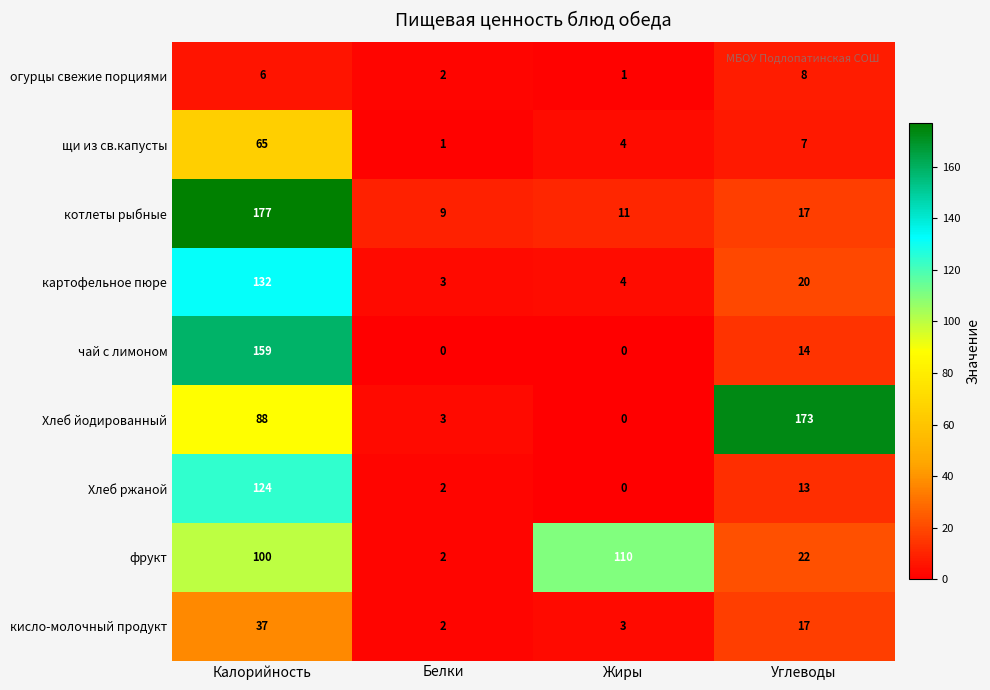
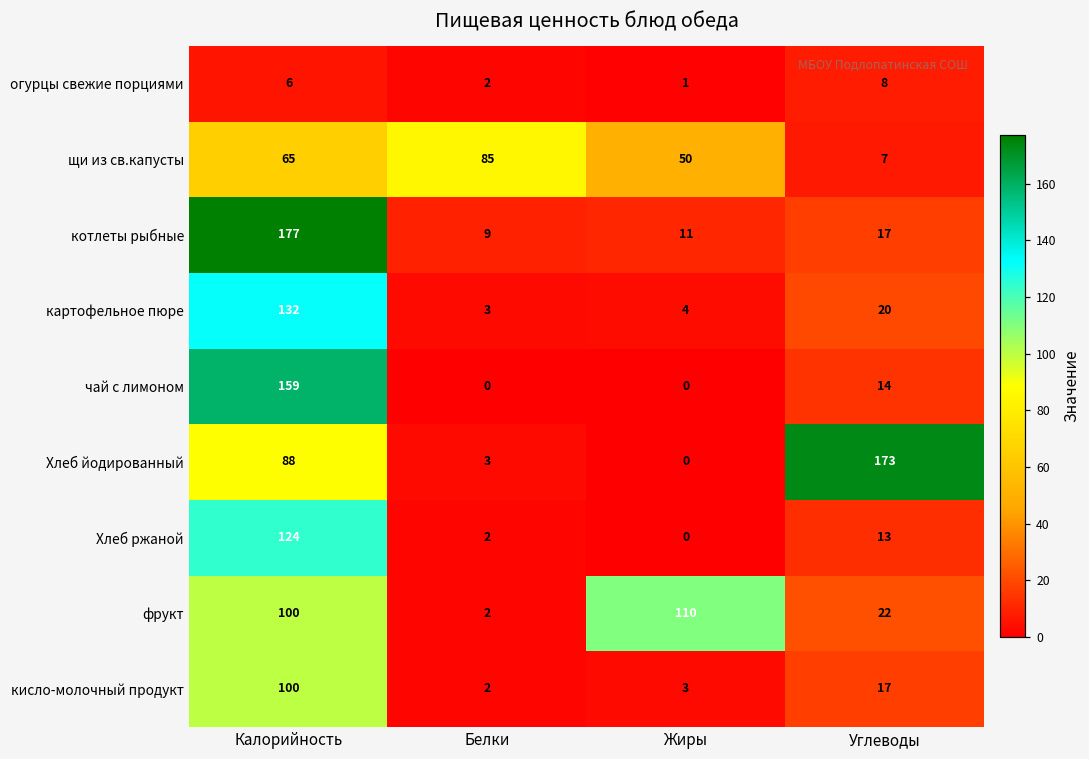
  {
    "огурцы свежие порциями": {
      "Калорийность": 6,
      "Белки": 2,
      "Жиры": 1
    },
    "щи из св.капусты": {
      "Калорийность": 65,
-     "Белки": 1,
-     "Жиры": 4,
+     "Белки": 85,
+     "Жиры": 50,
      "Углеводы": 7
    },
    "котлеты рыбные": {
      "Калорийность": 177,
      "Белки": 9,
      "Жиры": 11,
      "Углеводы": 17
    },
    "картофельное пюре": {
      "Калорийность": 132,
      "Белки": 3,
      "Жиры": 4,
      "Углеводы": 20
    },
    "чай с лимоном": {
      "Калорийность": 159,
      "Белки": 0,
      "Жиры": 0,
      "Углеводы": 14
    },
    "Хлеб йодированный": {
      "Калорийность": 88,
      "Белки": 3,
      "Жиры": 0,
      "Углеводы": 173
    },
    "Хлеб ржаной": {
      "Калорийность": 124,
      "Белки": 2,
      "Жиры": 0,
      "Углеводы": 13
    },
    "фрукт": {
      "Калорийность": 100,
      "Белки": 2,
      "Жиры": 110,
      "Углеводы": 22
    },
    "кисло-молочный продукт": {
-     "Калорийность": 37,
+     "Калорийность": 100,
      "Белки": 2,
      "Жиры": 3,
      "Углеводы": 17
    }
  }
